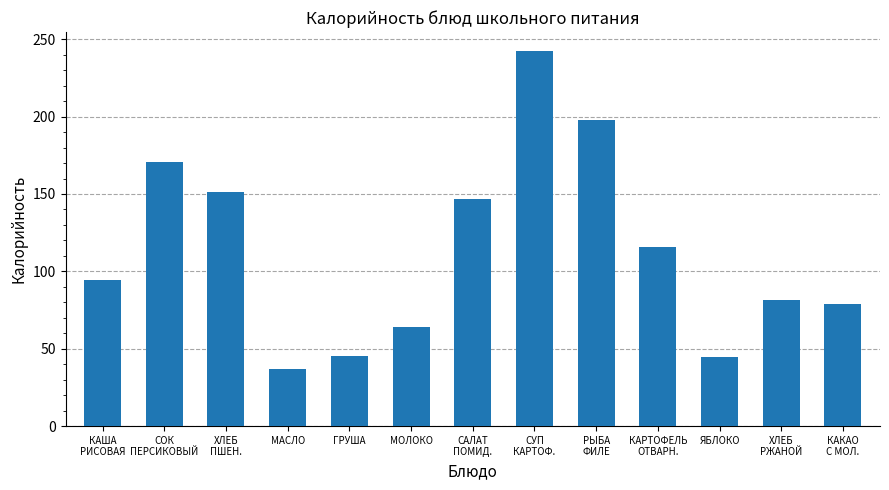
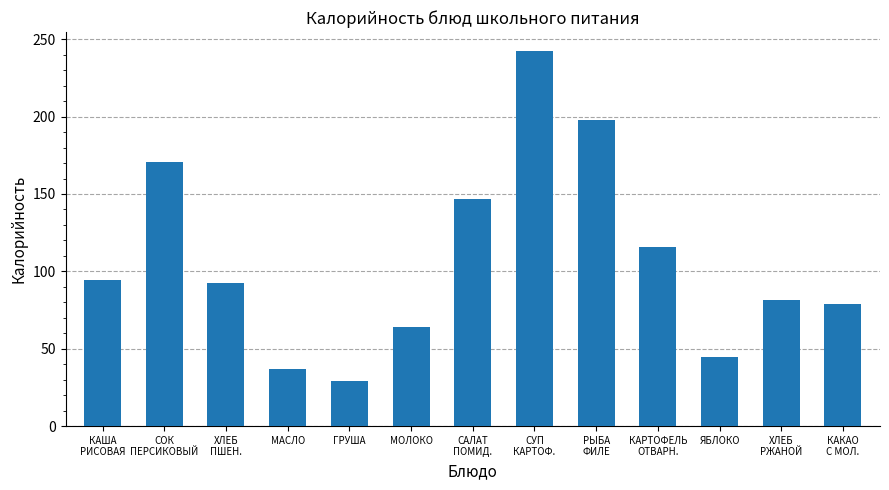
  {
    "КАША РИСОВАЯ": 95,
    "СОК ПЕРСИКОВЫЙ": 171,
-   "ХЛЕБ ПШЕН.": 152,
+   "ХЛЕБ ПШЕН.": 93,
    "МАСЛО": 37,
-   "ГРУША": 46,
+   "ГРУША": 29,
    "МОЛОКО": 64,
    "САЛАТ ПОМИД.": 147,
    "СУП КАРТОФ.": 243,
    "РЫБА ФИЛЕ": 198,
    "КАРТОФЕЛЬ ОТВАРН.": 116,
    "ЯБЛОКО": 45,
    "ХЛЕБ РЖАНОЙ": 82,
    "КАКАО С МОЛ.": 79
  }
